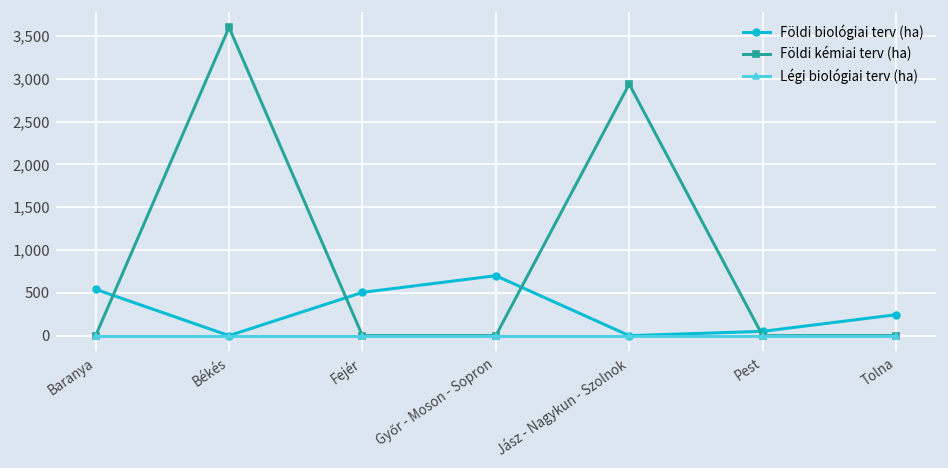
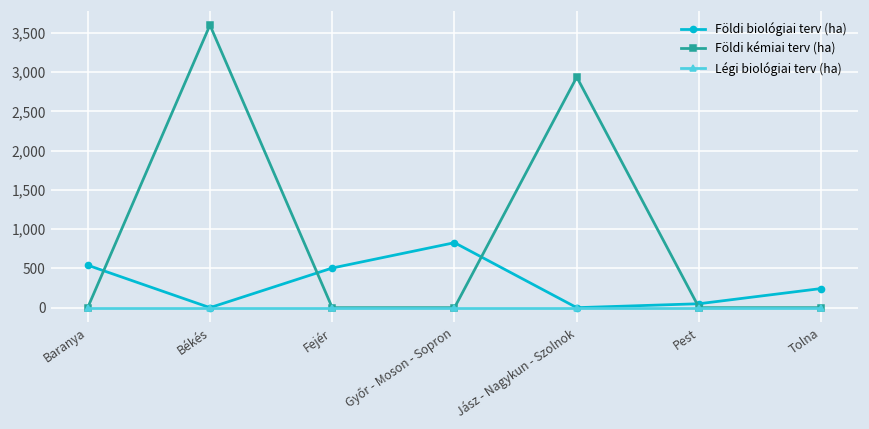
  {
    "Földi biológiai terv (ha)": {
      "Baranya": "500",
      "Fejér": "500",
-     "Győr - Moson - Sopron": "700",
+     "Győr - Moson - Sopron": "800",
      "Pest": "100",
      "Tolna": "200"
    },
    "Földi kémiai terv (ha)": {
      "Békés": "3,600",
      "Jász - Nagykun - Szolnok": "2,900"
    }
  }
